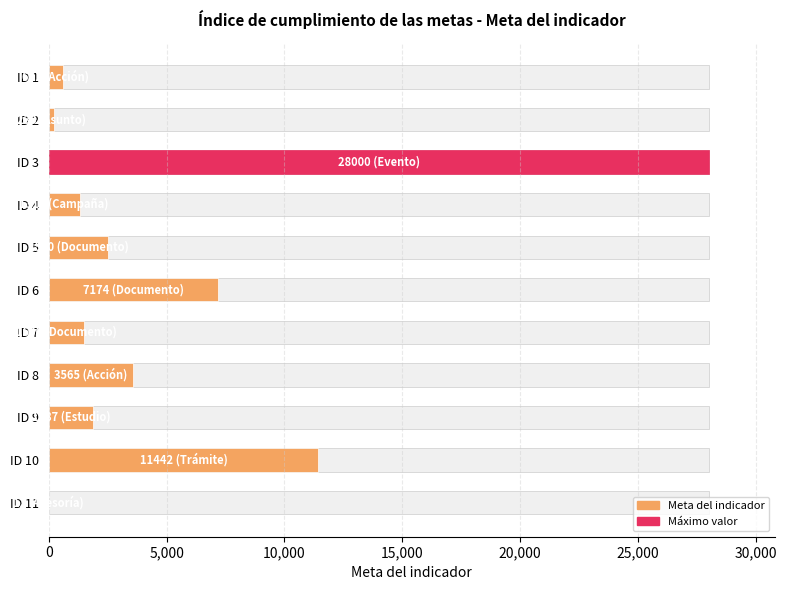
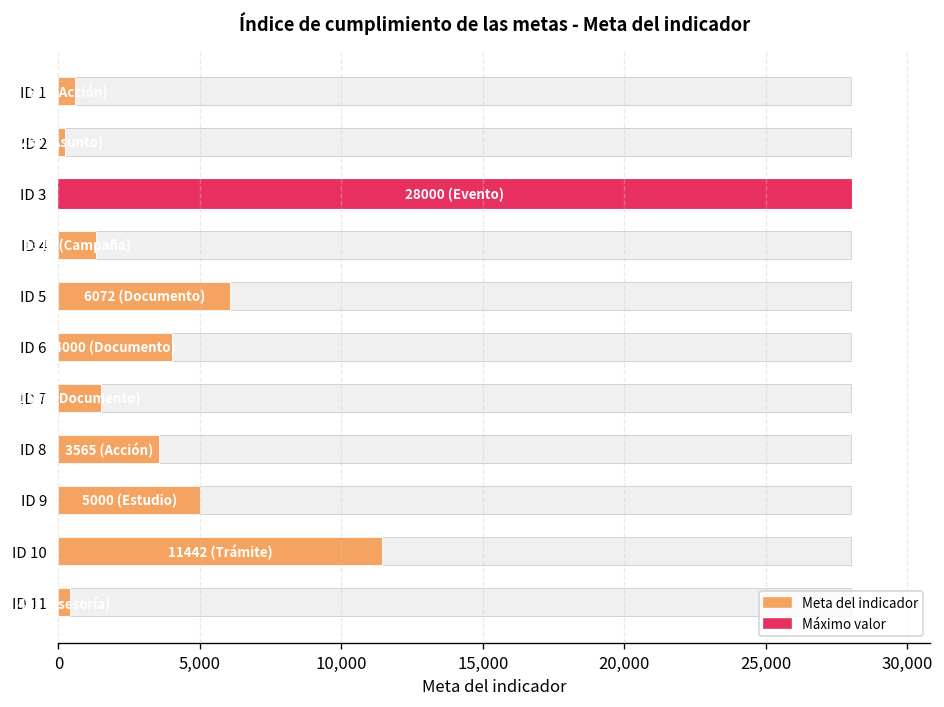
  {
    "Meta del indicador": {
      "ID 3": 28000,
-     "ID 5": 2500,
-     "ID 6": 7174,
-     "ID 9": 1887,
-     "ID 11": 0
+     "ID 5": 6072,
+     "ID 6": 4000,
+     "ID 9": 5000,
+     "ID 11": 400
    }
  }
